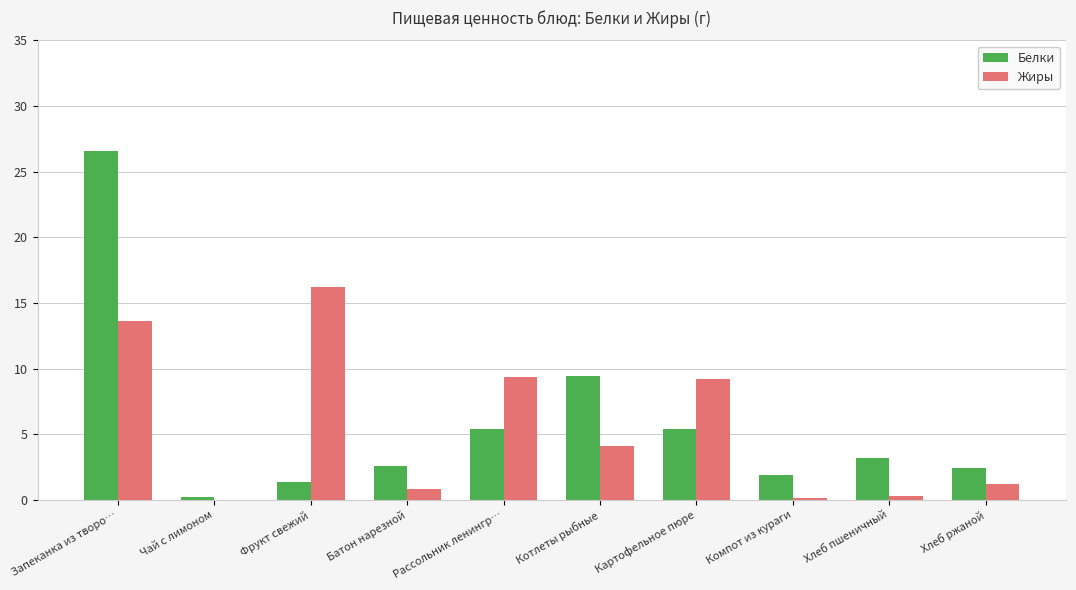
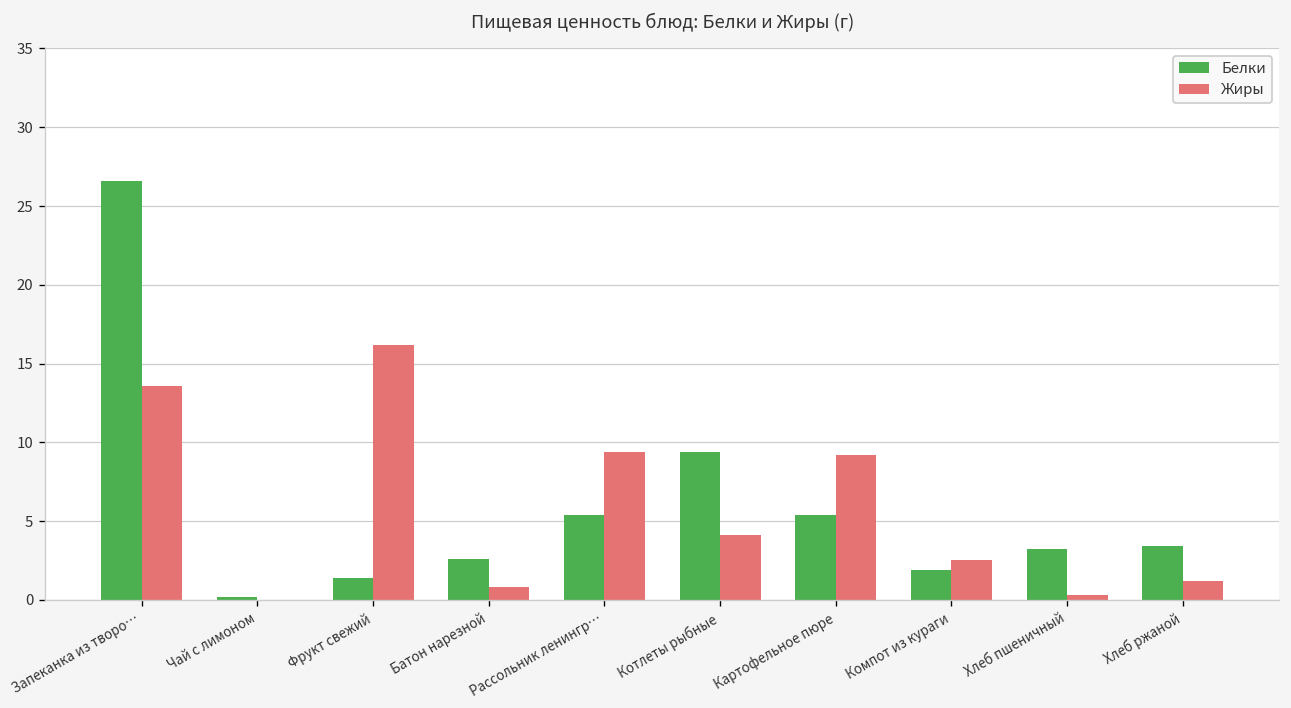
  {
    "Белки": {
      "Запеканка из творо…": 26.6,
      "Чай с лимоном": 0.2,
      "Фрукт свежий": 1.4,
      "Батон нарезной": 2.6,
      "Рассольник ленингр…": 5.4,
      "Котлеты рыбные": 9.4,
      "Картофельное пюре": 5.4,
      "Компот из кураги": 1.9,
      "Хлеб пшеничный": 3.2,
-     "Хлеб ржаной": 2.4
+     "Хлеб ржаной": 3.4
    },
    "Жиры": {
      "Запеканка из творо…": 13.6,
      "Чай с лимоном": 0.0,
      "Фрукт свежий": 16.2,
      "Батон нарезной": 0.8,
      "Рассольник ленингр…": 9.4,
      "Котлеты рыбные": 4.1,
      "Картофельное пюре": 9.2,
-     "Компот из кураги": 0.1,
+     "Компот из кураги": 2.6,
      "Хлеб пшеничный": 0.3,
      "Хлеб ржаной": 1.2
    }
  }
